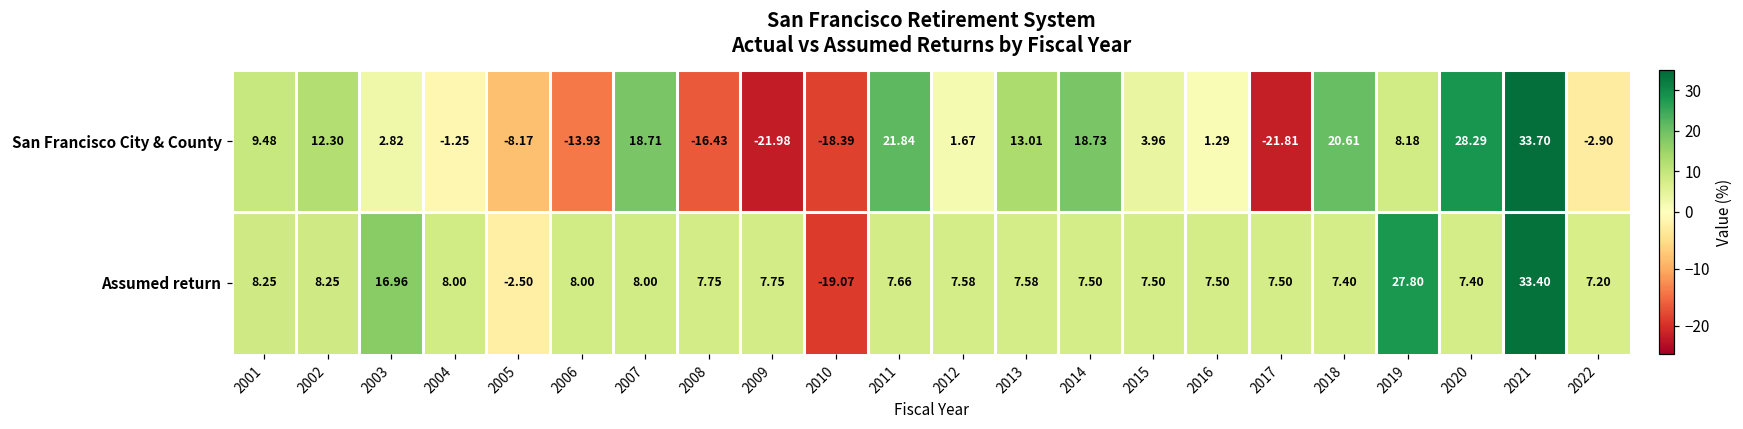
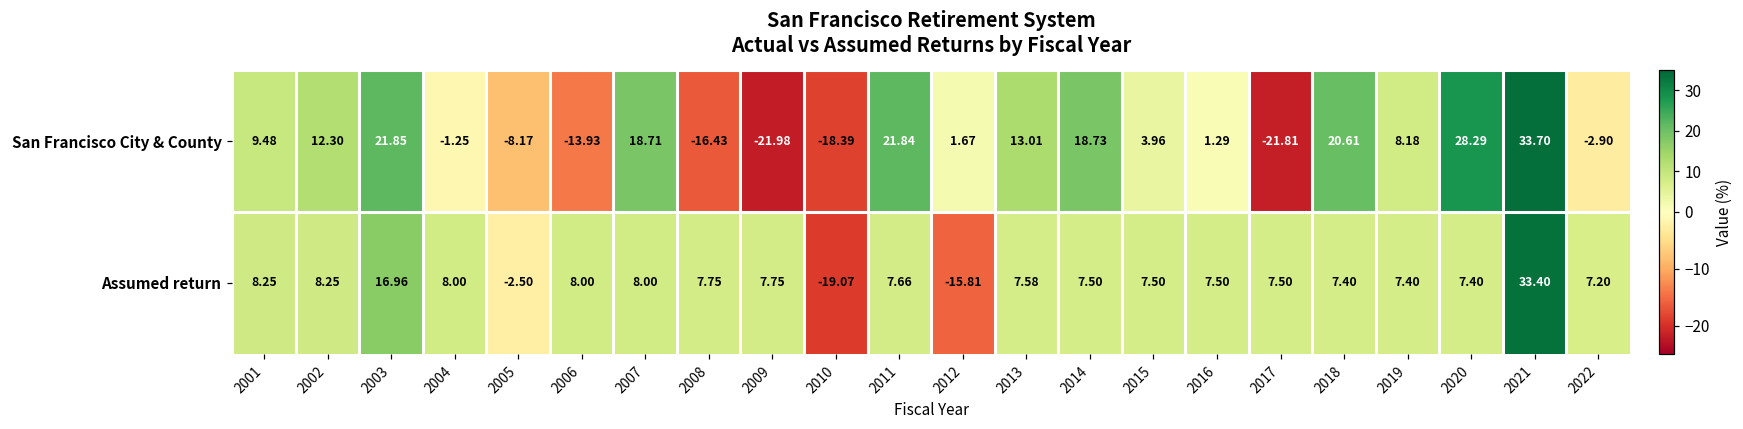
  {
    "San Francisco City & County": {
      "2001": 9.48,
      "2002": 12.30,
-     "2003": 2.82,
+     "2003": 21.85,
      "2004": -1.25,
      "2005": -8.17,
      "2006": -13.93,
      "2007": 18.71,
      "2008": -16.43,
      "2009": -21.98,
      "2010": -18.39,
      "2011": 21.84,
      "2012": 1.67,
      "2013": 13.01,
      "2014": 18.73,
      "2015": 3.96,
      "2016": 1.29,
      "2017": -21.81,
      "2018": 20.61,
      "2019": 8.18,
      "2020": 28.29,
      "2021": 33.70,
      "2022": -2.90
    },
    "Assumed return": {
      "2001": 8.25,
      "2002": 8.25,
      "2003": 16.96,
      "2004": 8.00,
      "2005": -2.50,
      "2006": 8.00,
      "2007": 8.00,
      "2008": 7.75,
      "2009": 7.75,
      "2010": -19.07,
      "2011": 7.66,
-     "2012": 7.58,
+     "2012": -15.81,
      "2013": 7.58,
      "2014": 7.50,
      "2015": 7.50,
      "2016": 7.50,
      "2017": 7.50,
      "2018": 7.40,
-     "2019": 27.80,
+     "2019": 7.40,
      "2020": 7.40,
      "2021": 33.40,
      "2022": 7.20
    }
  }
